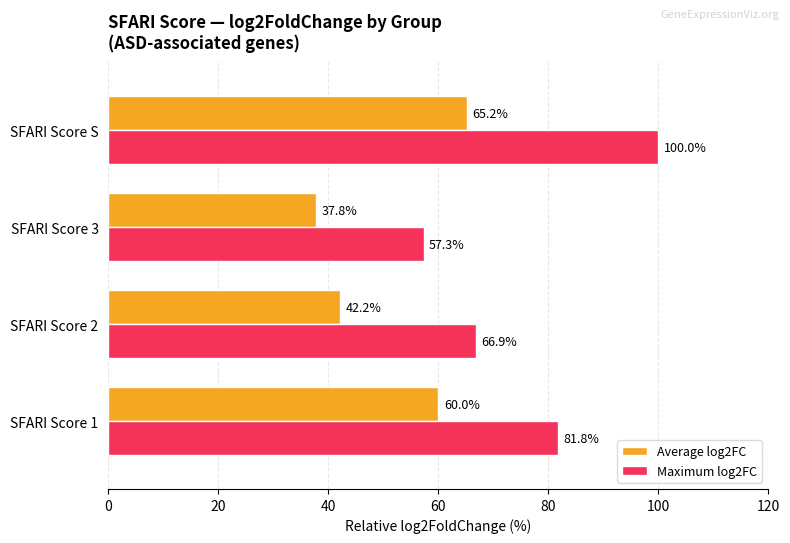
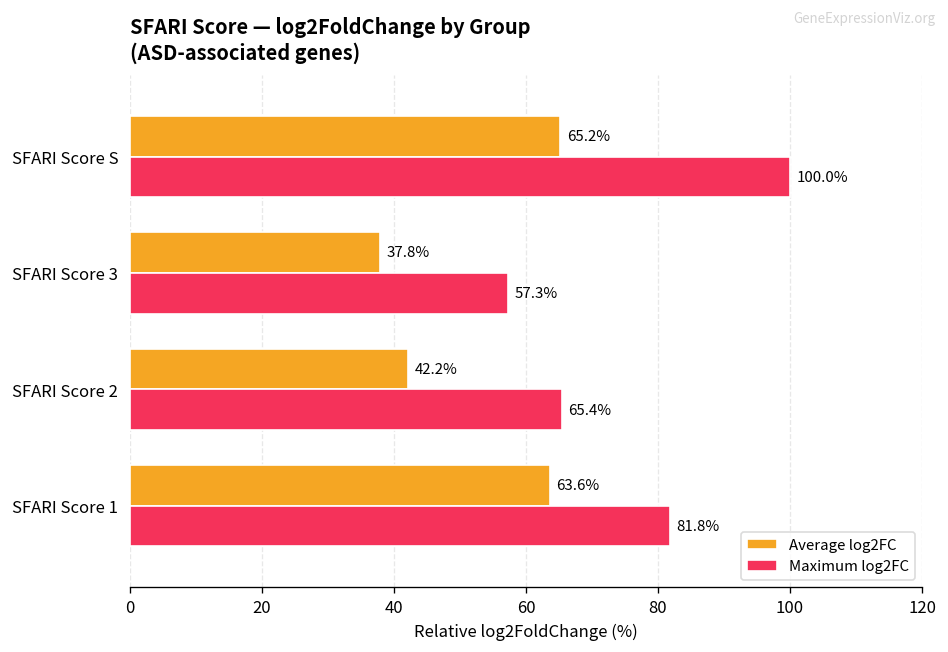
  {
    "Average log2FC": {
      "SFARI Score S": "65.2%",
      "SFARI Score 3": "37.8%",
      "SFARI Score 2": "42.2%",
-     "SFARI Score 1": "60.0%"
+     "SFARI Score 1": "63.6%"
    },
    "Maximum log2FC": {
      "SFARI Score S": "100.0%",
      "SFARI Score 3": "57.3%",
-     "SFARI Score 2": "66.9%",
+     "SFARI Score 2": "65.4%",
      "SFARI Score 1": "81.8%"
    }
  }
